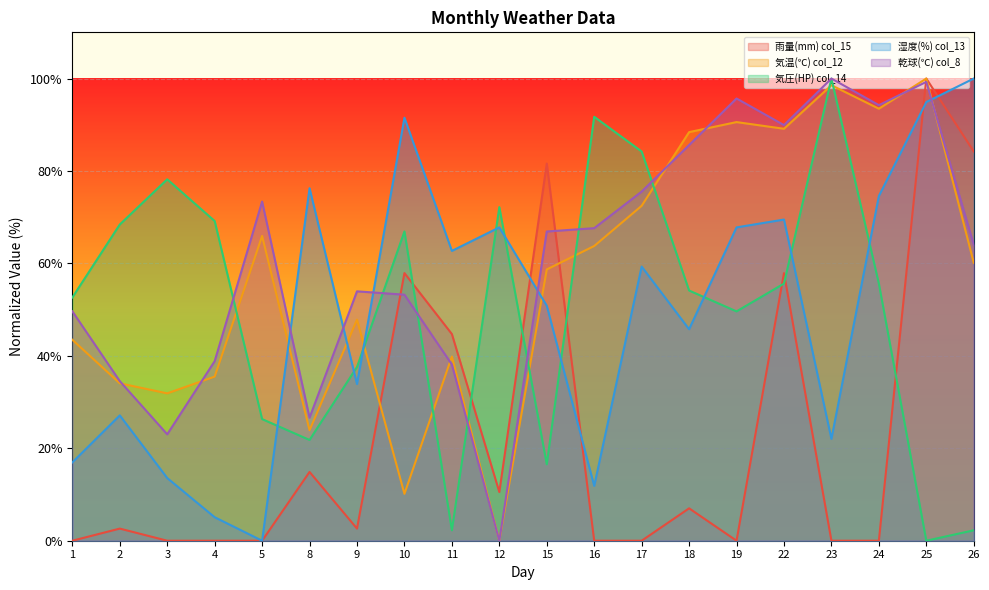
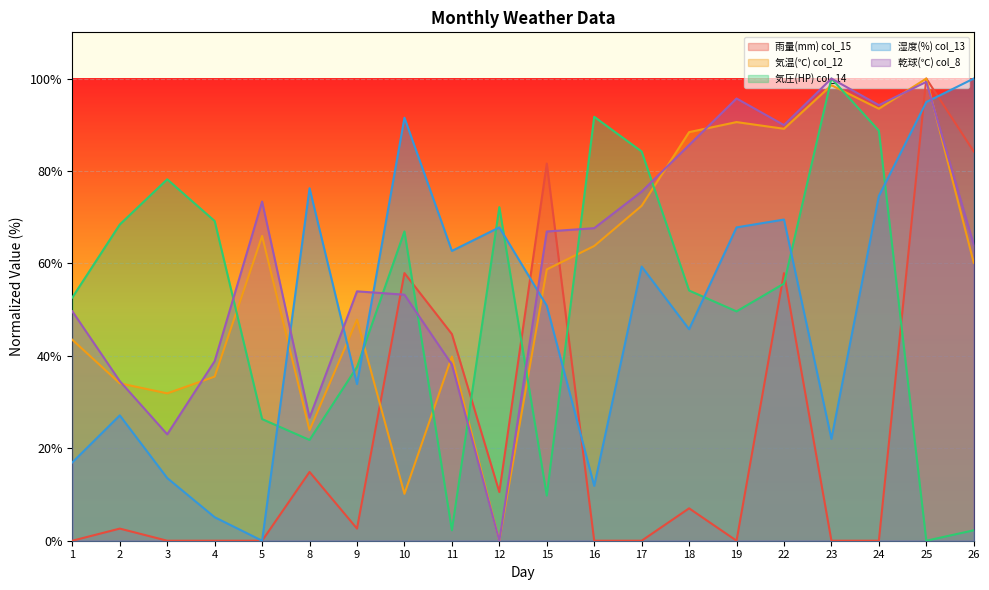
  {
    "気圧(HP) col_14": {
      "1": "53%",
      "2": "68%",
      "3": "78%",
      "4": "69%",
      "5": "26%",
      "8": "22%",
      "9": "38%",
      "10": "67%",
      "11": "2%",
      "12": "72%",
-     "15": "17%",
+     "15": "10%",
      "16": "92%",
      "17": "84%",
      "18": "54%",
      "19": "50%",
      "22": "56%",
-     "24": "56%",
+     "24": "89%",
      "25": "0%",
      "26": "2%"
    },
    "湿度(%) col_13": {
      "1": "17%",
      "2": "27%",
      "3": "14%",
      "4": "5%",
      "8": "76%",
      "9": "34%",
      "10": "92%",
      "11": "63%",
      "12": "68%",
      "15": "51%",
      "16": "12%",
      "17": "59%",
      "18": "46%",
      "19": "68%",
      "22": "69%",
      "23": "22%",
      "24": "75%",
      "25": "95%",
      "26": "100%"
    },
    "乾球(℃) col_8": {
      "1": "50%",
      "3": "23%",
      "4": "39%",
      "5": "73%",
      "8": "27%",
      "9": "54%",
      "10": "53%",
      "11": "38%",
      "15": "67%",
      "16": "68%",
      "17": "76%",
      "18": "86%",
      "19": "96%",
      "22": "90%",
      "24": "94%",
      "26": "64%"
    }
  }
